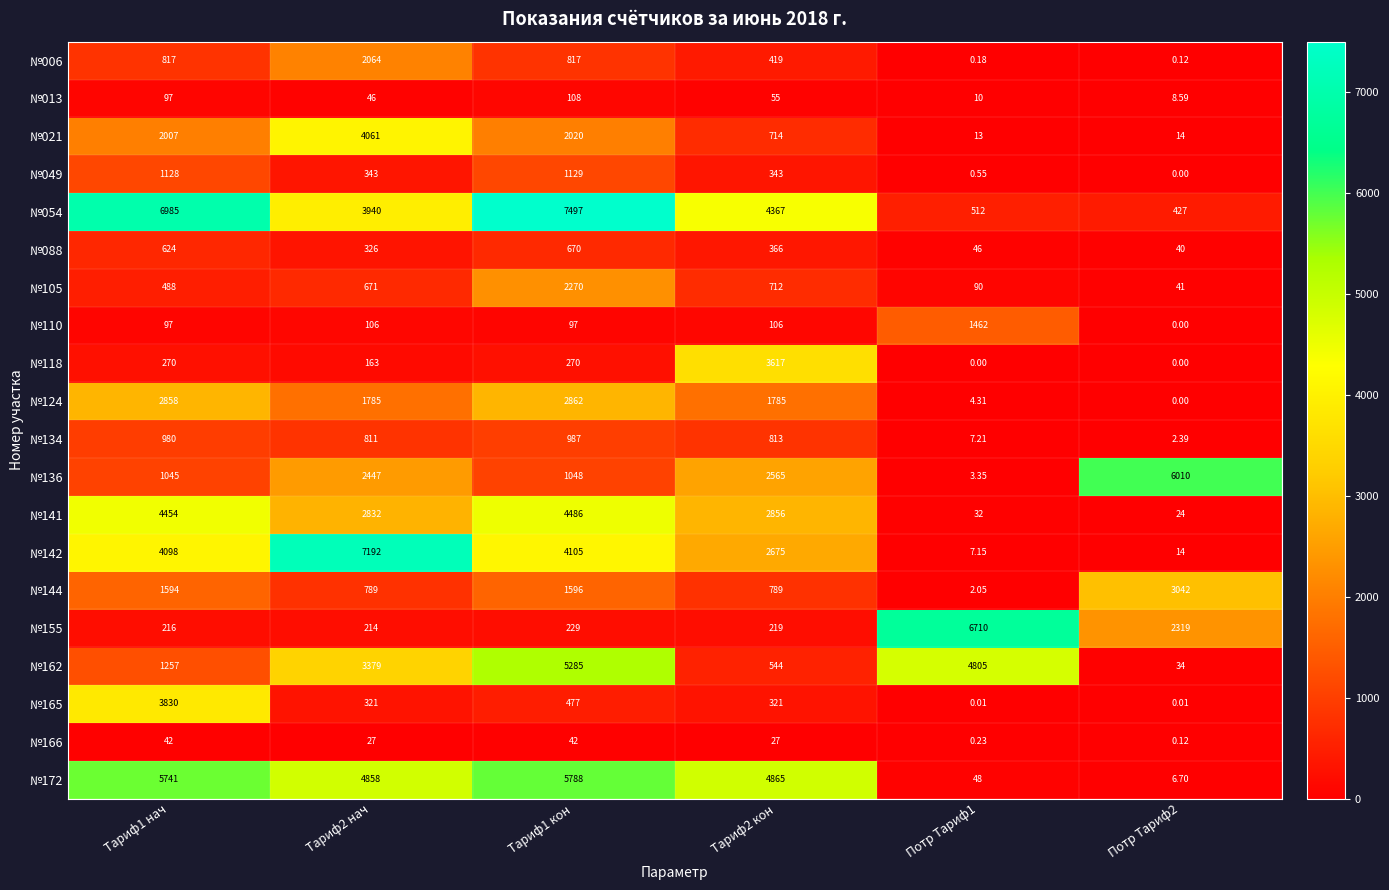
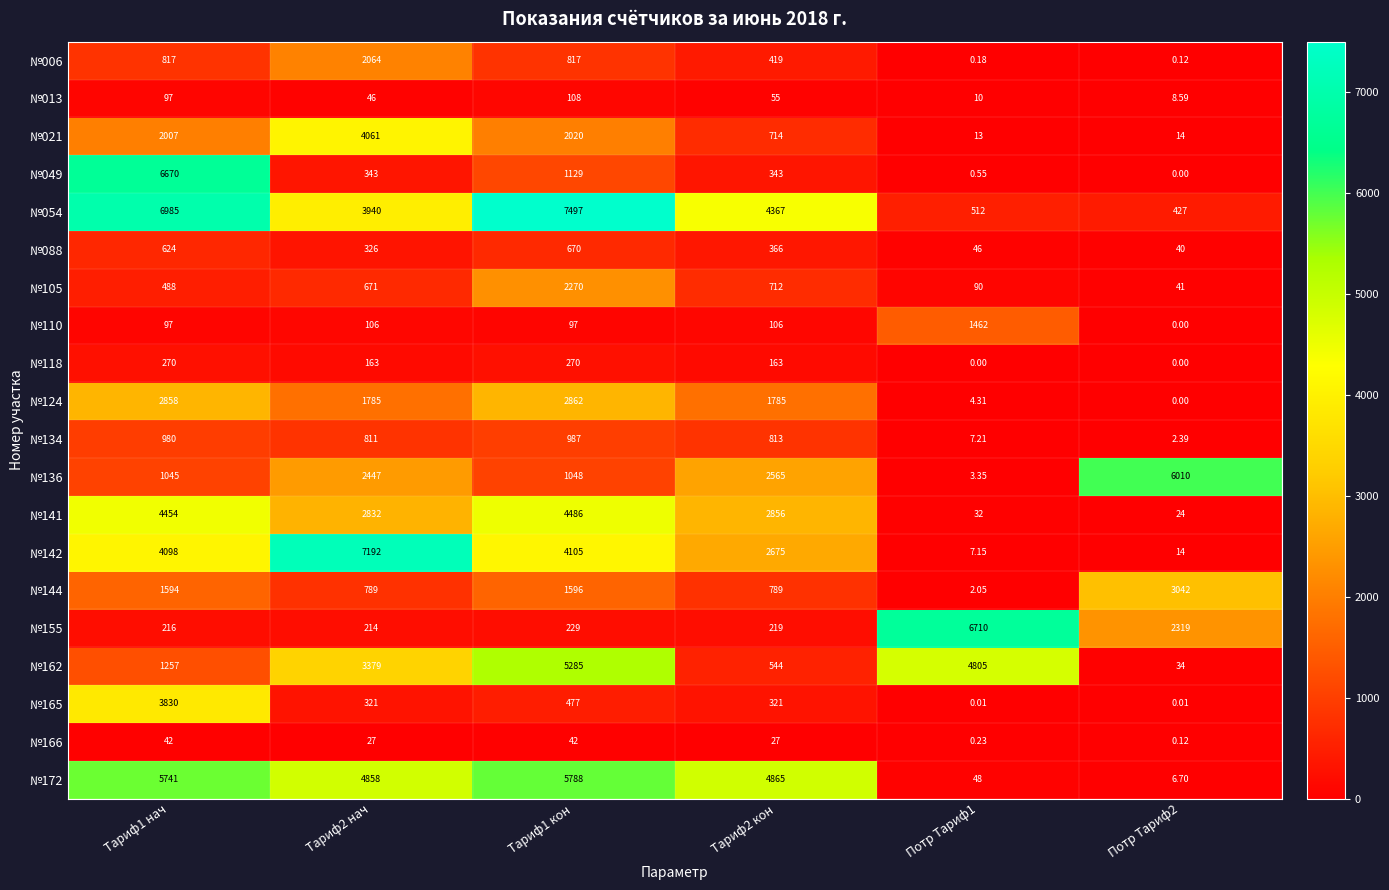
  {
    "№006": {
      "Тариф1 нач": 817,
      "Тариф2 нач": 2064,
      "Тариф1 кон": 817,
      "Тариф2 кон": 419,
      "Потр Тариф1": 0.18,
      "Потр Тариф2": 0.12
    },
    "№013": {
      "Тариф1 нач": 97,
      "Тариф2 нач": 46,
      "Тариф1 кон": 108,
      "Тариф2 кон": 55,
      "Потр Тариф1": 10,
      "Потр Тариф2": 8.59
    },
    "№021": {
      "Тариф1 нач": 2007,
      "Тариф2 нач": 4061,
      "Тариф1 кон": 2020,
      "Тариф2 кон": 714,
      "Потр Тариф1": 13,
      "Потр Тариф2": 14
    },
    "№049": {
-     "Тариф1 нач": 1128,
+     "Тариф1 нач": 6670,
      "Тариф2 нач": 343,
      "Тариф1 кон": 1129,
      "Тариф2 кон": 343,
      "Потр Тариф1": 0.55,
      "Потр Тариф2": 0.00
    },
    "№054": {
      "Тариф1 нач": 6985,
      "Тариф2 нач": 3940,
      "Тариф1 кон": 7497,
      "Тариф2 кон": 4367,
      "Потр Тариф1": 512,
      "Потр Тариф2": 427
    },
    "№088": {
      "Тариф1 нач": 624,
      "Тариф2 нач": 326,
      "Тариф1 кон": 670,
      "Тариф2 кон": 366,
      "Потр Тариф1": 46,
      "Потр Тариф2": 40
    },
    "№105": {
      "Тариф1 нач": 488,
      "Тариф2 нач": 671,
      "Тариф1 кон": 2270,
      "Тариф2 кон": 712,
      "Потр Тариф1": 90,
      "Потр Тариф2": 41
    },
    "№110": {
      "Тариф1 нач": 97,
      "Тариф2 нач": 106,
      "Тариф1 кон": 97,
      "Тариф2 кон": 106,
      "Потр Тариф1": 1462,
      "Потр Тариф2": 0.00
    },
    "№118": {
      "Тариф1 нач": 270,
      "Тариф2 нач": 163,
      "Тариф1 кон": 270,
-     "Тариф2 кон": 3617,
+     "Тариф2 кон": 163,
      "Потр Тариф1": 0.00,
      "Потр Тариф2": 0.00
    },
    "№124": {
      "Тариф1 нач": 2858,
      "Тариф2 нач": 1785,
      "Тариф1 кон": 2862,
      "Тариф2 кон": 1785,
      "Потр Тариф1": 4.31,
      "Потр Тариф2": 0.00
    },
    "№134": {
      "Тариф1 нач": 980,
      "Тариф2 нач": 811,
      "Тариф1 кон": 987,
      "Тариф2 кон": 813,
      "Потр Тариф1": 7.21,
      "Потр Тариф2": 2.39
    },
    "№136": {
      "Тариф1 нач": 1045,
      "Тариф2 нач": 2447,
      "Тариф1 кон": 1048,
      "Тариф2 кон": 2565,
      "Потр Тариф1": 3.35,
      "Потр Тариф2": 6010
    },
    "№141": {
      "Тариф1 нач": 4454,
      "Тариф2 нач": 2832,
      "Тариф1 кон": 4486,
      "Тариф2 кон": 2856,
      "Потр Тариф1": 32,
      "Потр Тариф2": 24
    },
    "№142": {
      "Тариф1 нач": 4098,
      "Тариф2 нач": 7192,
      "Тариф1 кон": 4105,
      "Тариф2 кон": 2675,
      "Потр Тариф1": 7.15,
      "Потр Тариф2": 14
    },
    "№144": {
      "Тариф1 нач": 1594,
      "Тариф2 нач": 789,
      "Тариф1 кон": 1596,
      "Тариф2 кон": 789,
      "Потр Тариф1": 2.05,
      "Потр Тариф2": 3042
    },
    "№155": {
      "Тариф1 нач": 216,
      "Тариф2 нач": 214,
      "Тариф1 кон": 229,
      "Тариф2 кон": 219,
      "Потр Тариф1": 6710,
      "Потр Тариф2": 2319
    },
    "№162": {
      "Тариф1 нач": 1257,
      "Тариф2 нач": 3379,
      "Тариф1 кон": 5285,
      "Тариф2 кон": 544,
      "Потр Тариф1": 4805,
      "Потр Тариф2": 34
    },
    "№165": {
      "Тариф1 нач": 3830,
      "Тариф2 нач": 321,
      "Тариф1 кон": 477,
      "Тариф2 кон": 321,
      "Потр Тариф1": 0.01,
      "Потр Тариф2": 0.01
    },
    "№166": {
      "Тариф1 нач": 42,
      "Тариф2 нач": 27,
      "Тариф1 кон": 42,
      "Тариф2 кон": 27,
      "Потр Тариф1": 0.23,
      "Потр Тариф2": 0.12
    },
    "№172": {
      "Тариф1 нач": 5741,
      "Тариф2 нач": 4858,
      "Тариф1 кон": 5788,
      "Тариф2 кон": 4865,
      "Потр Тариф1": 48,
      "Потр Тариф2": 6.70
    }
  }
